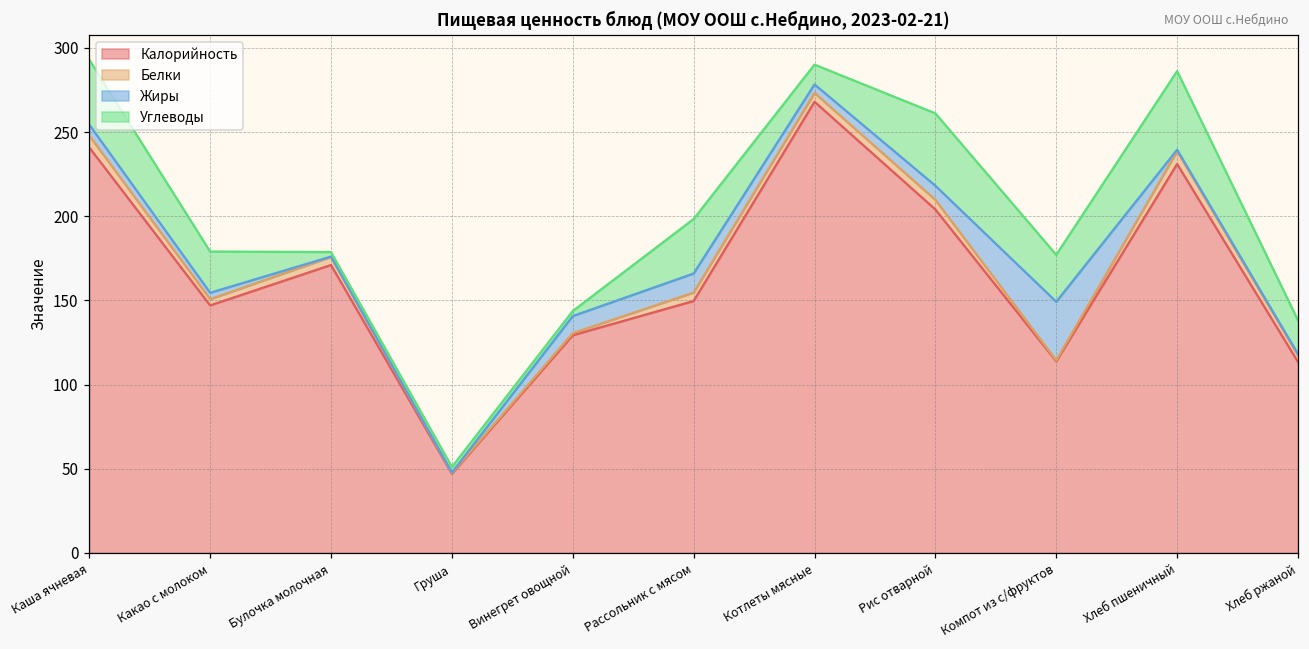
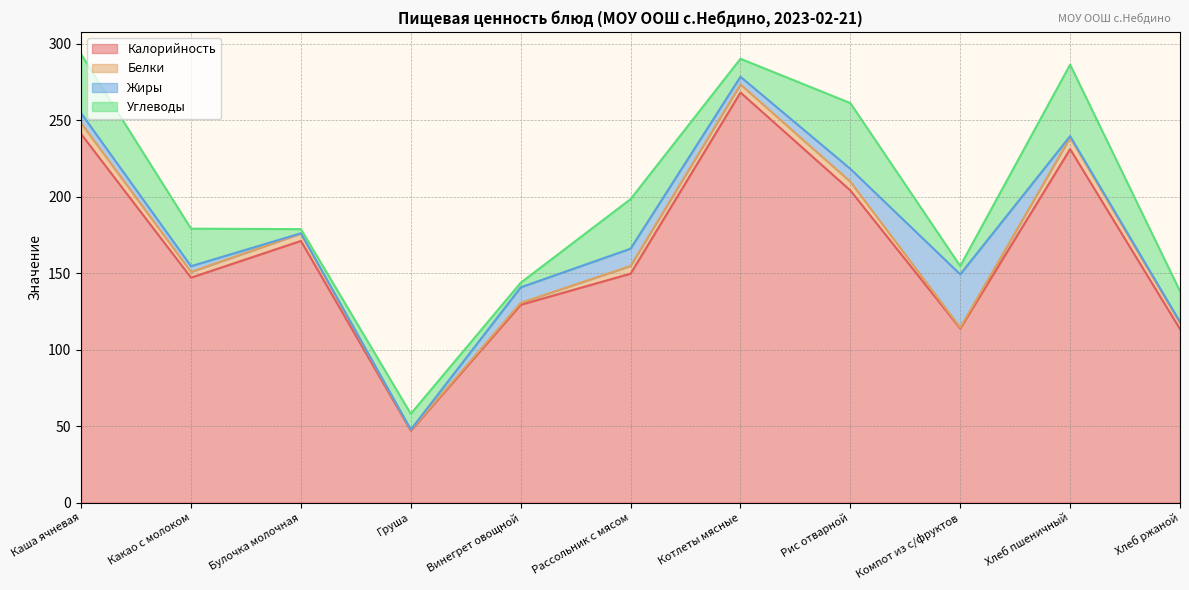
  {
    "Жиры": {
      "Каша ячневая": 7,
      "Какао с молоком": 4,
      "Винегрет овощной": 10,
      "Рассольник с мясом": 11,
      "Котлеты мясные": 5,
      "Рис отварной": 8,
      "Компот из с/фруктов": 35
    },
    "Углеводы": {
      "Каша ячневая": 39,
      "Какао с молоком": 25,
      "Булочка молочная": 3,
-     "Груша": 3,
+     "Груша": 10,
      "Винегрет овощной": 3,
      "Рассольник с мясом": 32,
      "Котлеты мясные": 12,
      "Рис отварной": 43,
-     "Компот из с/фруктов": 28,
+     "Компот из с/фруктов": 5,
      "Хлеб пшеничный": 47,
      "Хлеб ржаной": 20
    }
  }
